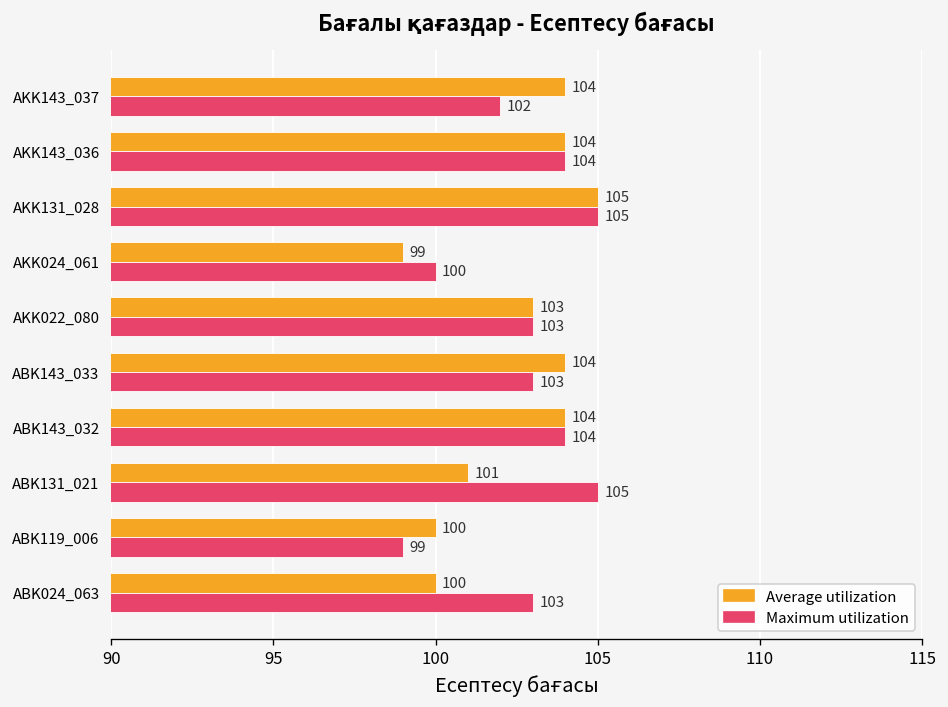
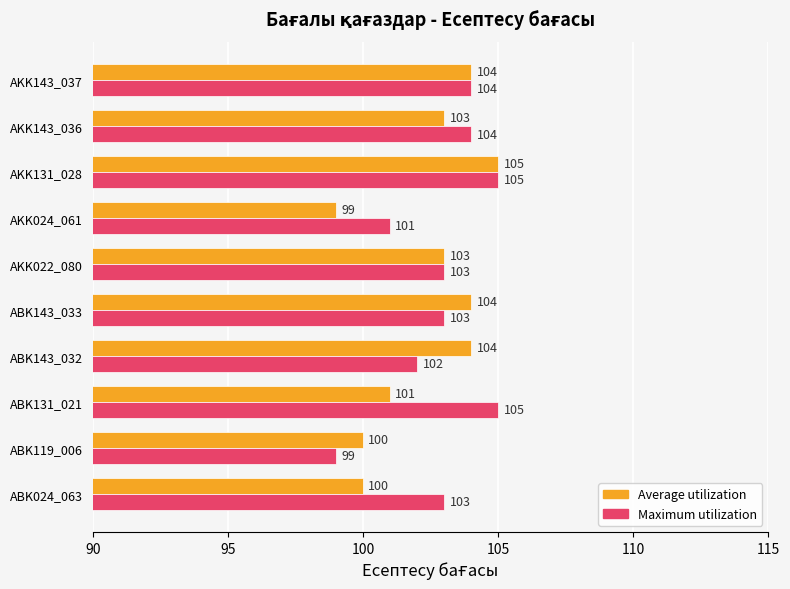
  {
    "Average utilization": {
      "AKK143_037": 104,
-     "AKK143_036": 104,
+     "AKK143_036": 103,
      "AKK131_028": 105,
      "AKK024_061": 99,
      "AKK022_080": 103,
      "ABK143_033": 104,
      "ABK143_032": 104,
      "ABK131_021": 101,
      "ABK119_006": 100,
      "ABK024_063": 100
    },
    "Maximum utilization": {
-     "AKK143_037": 102,
+     "AKK143_037": 104,
      "AKK143_036": 104,
      "AKK131_028": 105,
-     "AKK024_061": 100,
+     "AKK024_061": 101,
      "AKK022_080": 103,
      "ABK143_033": 103,
-     "ABK143_032": 104,
+     "ABK143_032": 102,
      "ABK131_021": 105,
      "ABK119_006": 99,
      "ABK024_063": 103
    }
  }
